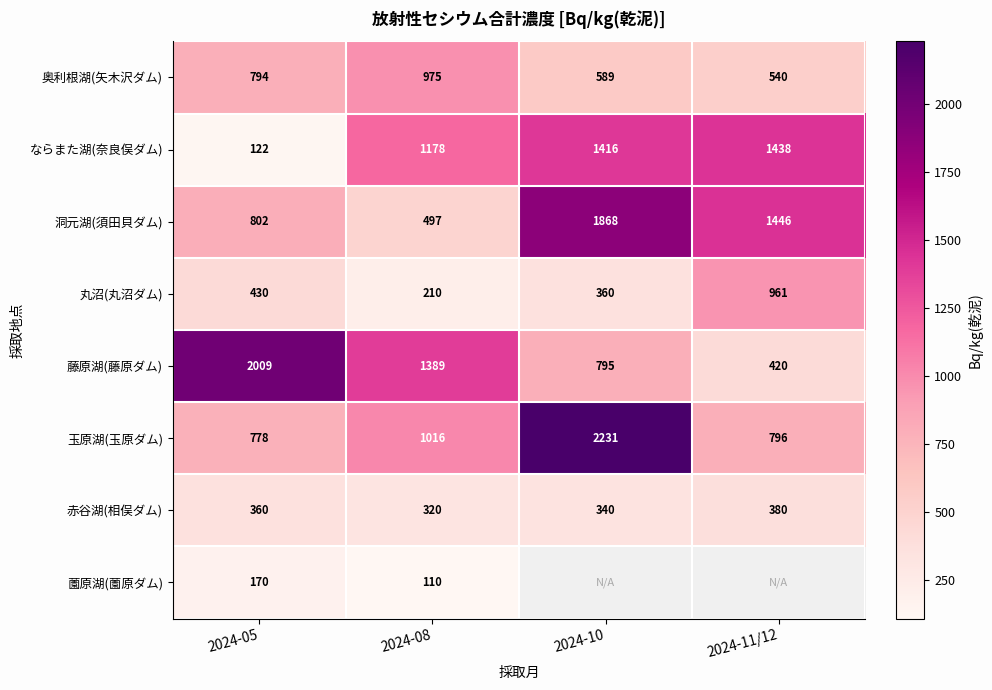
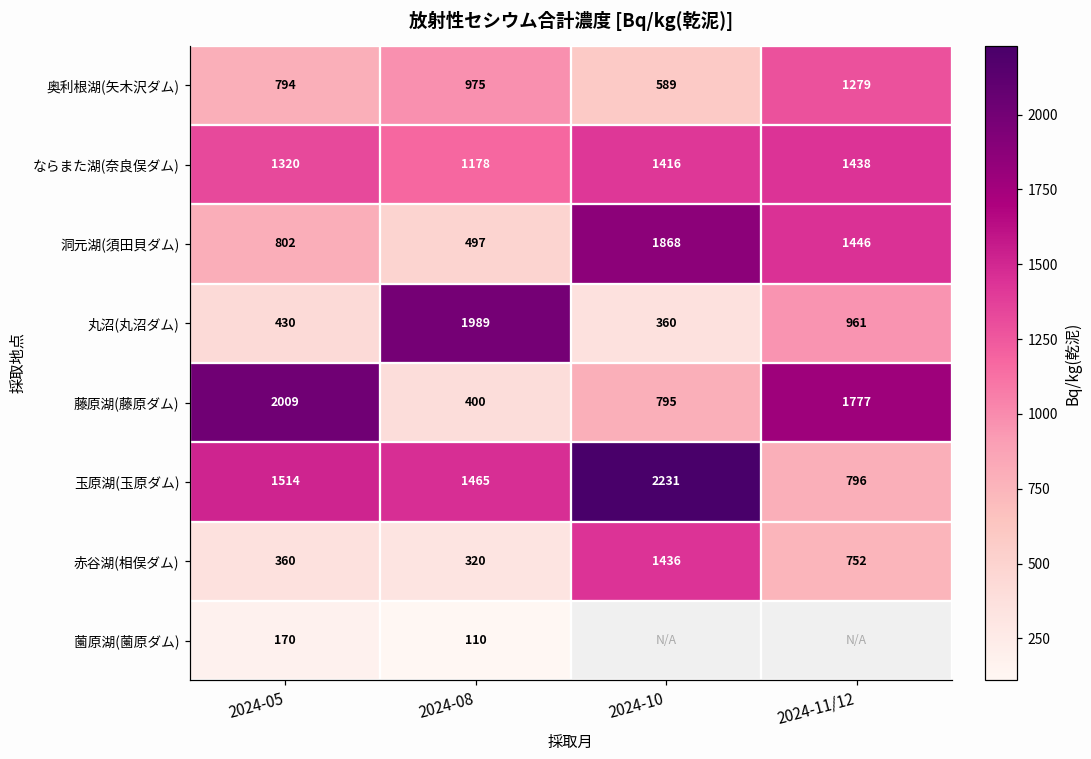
  {
    "奥利根湖(矢木沢ダム)": {
      "2024-05": 794,
      "2024-08": 975,
      "2024-10": 589,
-     "2024-11/12": 540
+     "2024-11/12": 1279
    },
    "ならまた湖(奈良俣ダム)": {
-     "2024-05": 122,
+     "2024-05": 1320,
      "2024-08": 1178,
      "2024-10": 1416,
      "2024-11/12": 1438
    },
    "洞元湖(須田貝ダム)": {
      "2024-05": 802,
      "2024-08": 497,
      "2024-10": 1868,
      "2024-11/12": 1446
    },
    "丸沼(丸沼ダム)": {
      "2024-05": 430,
-     "2024-08": 210,
+     "2024-08": 1989,
      "2024-10": 360,
      "2024-11/12": 961
    },
    "藤原湖(藤原ダム)": {
      "2024-05": 2009,
-     "2024-08": 1389,
+     "2024-08": 400,
      "2024-10": 795,
-     "2024-11/12": 420
+     "2024-11/12": 1777
    },
    "玉原湖(玉原ダム)": {
-     "2024-05": 778,
-     "2024-08": 1016,
+     "2024-05": 1514,
+     "2024-08": 1465,
      "2024-10": 2231,
      "2024-11/12": 796
    },
    "赤谷湖(相俣ダム)": {
      "2024-05": 360,
      "2024-08": 320,
-     "2024-10": 340,
-     "2024-11/12": 380
+     "2024-10": 1436,
+     "2024-11/12": 752
    },
    "薗原湖(薗原ダム)": {
      "2024-05": 170,
      "2024-08": 110
    }
  }
